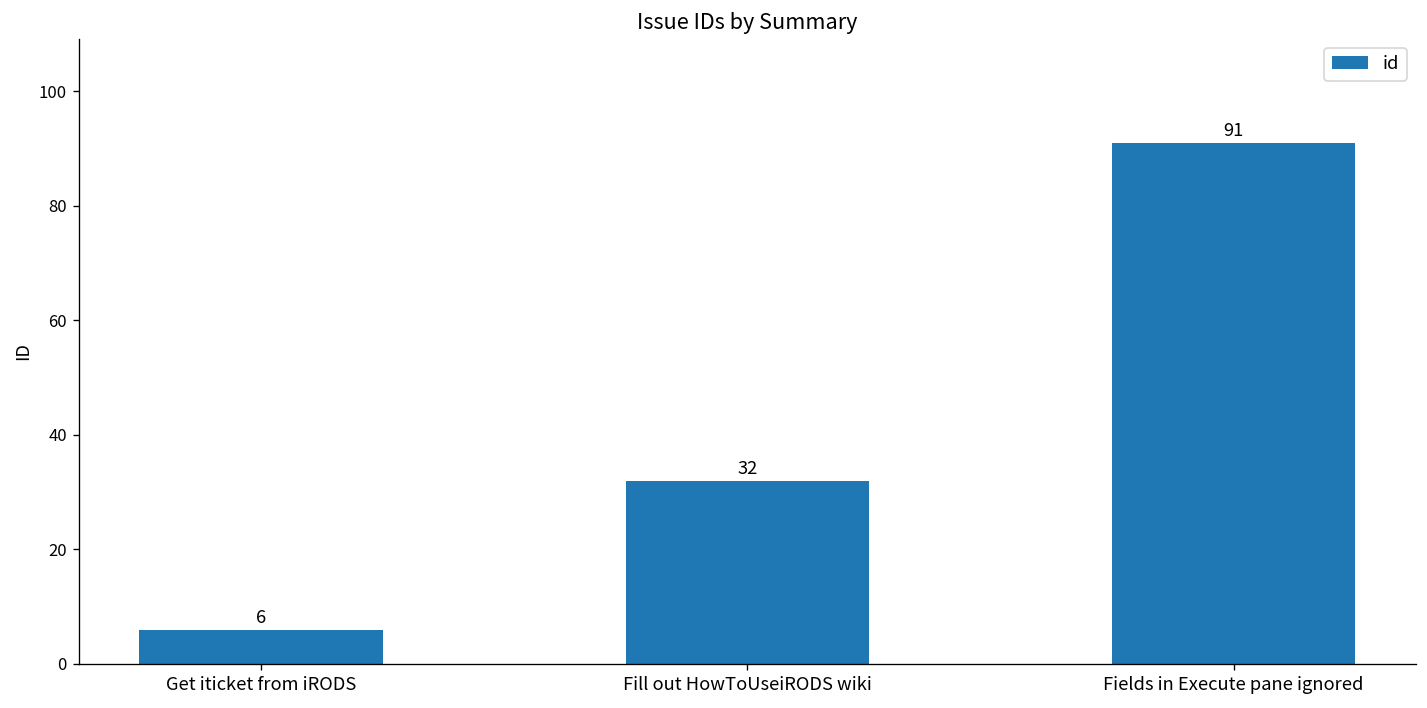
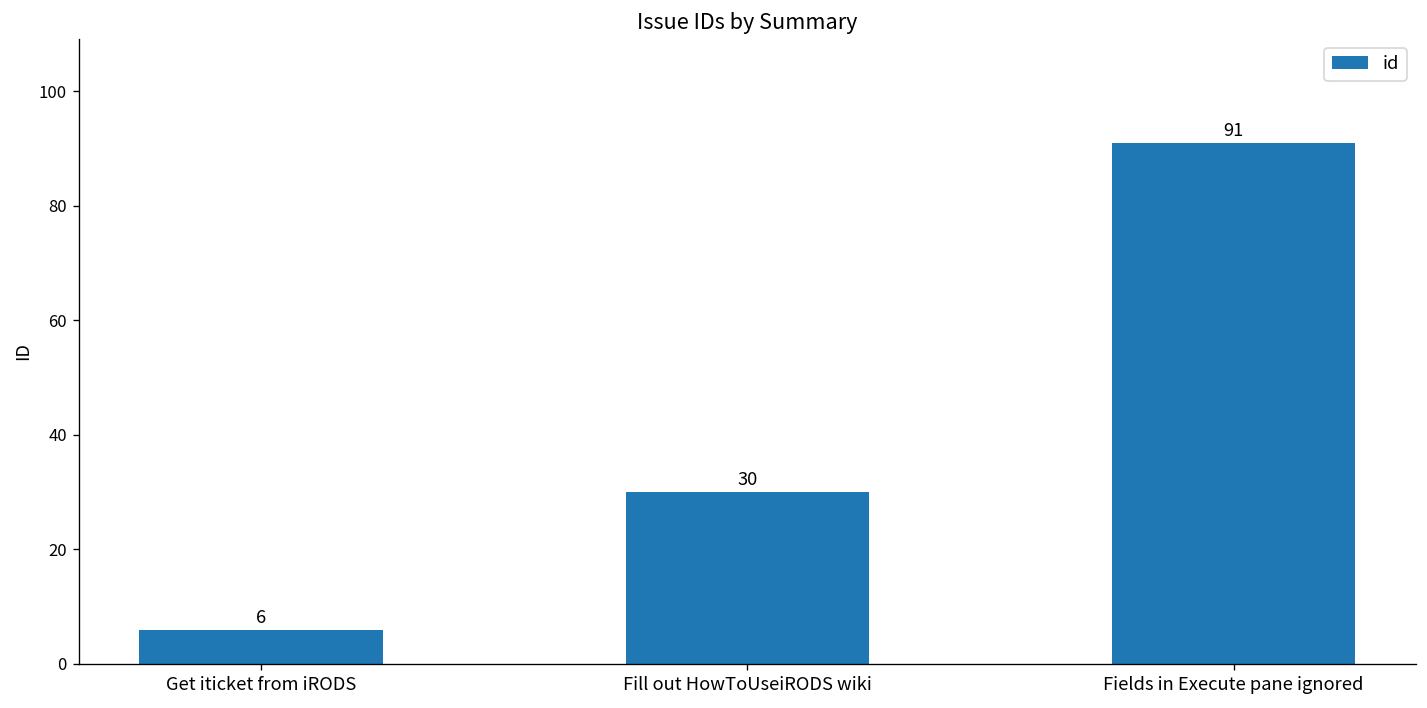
  {
    "Get iticket from iRODS": 6,
-   "Fill out HowToUseiRODS wiki": 32,
+   "Fill out HowToUseiRODS wiki": 30,
    "Fields in Execute pane ignored": 91
  }
